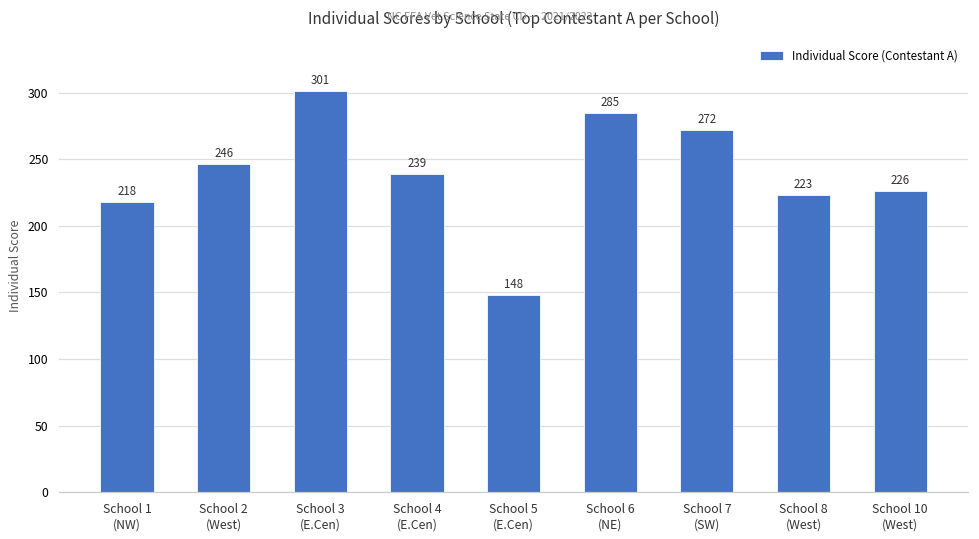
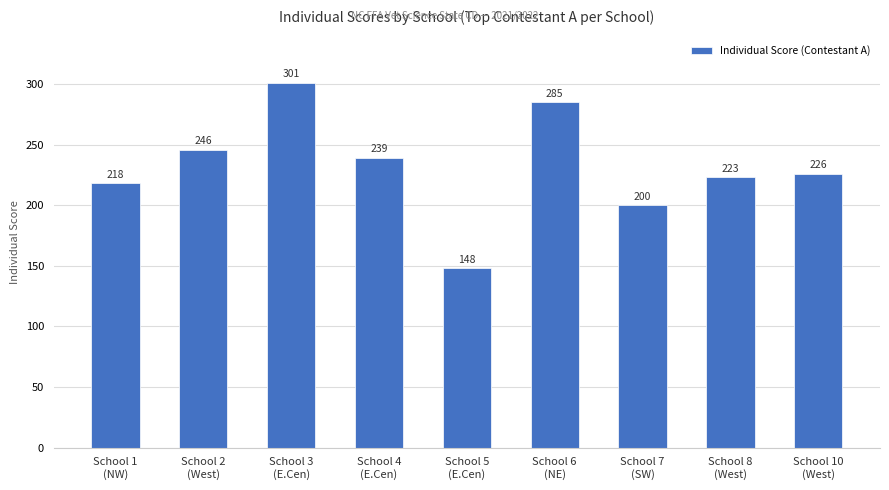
  {
    "School 1 (NW)": 218,
    "School 2 (West)": 246,
    "School 3 (E.Cen)": 301,
    "School 4 (E.Cen)": 239,
    "School 5 (E.Cen)": 148,
    "School 6 (NE)": 285,
-   "School 7 (SW)": 272,
+   "School 7 (SW)": 200,
    "School 8 (West)": 223,
    "School 10 (West)": 226
  }
